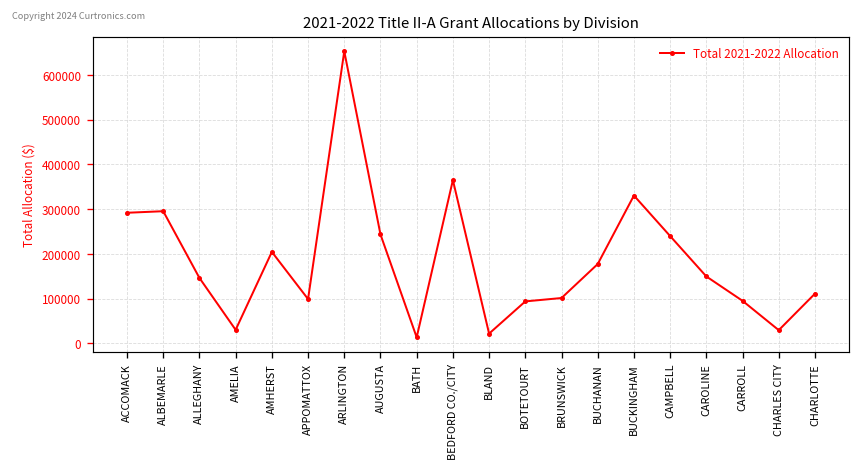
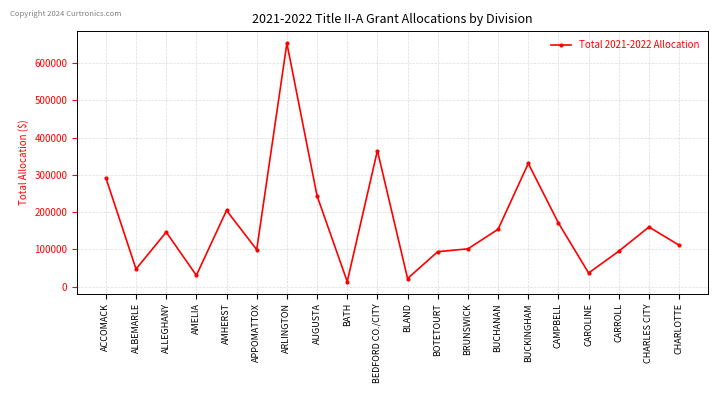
  {
    "ACCOMACK": 290000,
-   "ALBEMARLE": 300000,
+   "ALBEMARLE": 50000,
    "ALLEGHANY": 150000,
    "AMELIA": 30000,
    "AMHERST": 200000,
    "APPOMATTOX": 100000,
    "ARLINGTON": 650000,
    "AUGUSTA": 240000,
    "BATH": 10000,
    "BEDFORD CO./CITY": 370000,
    "BLAND": 20000,
    "BOTETOURT": 90000,
    "BRUNSWICK": 100000,
-   "BUCHANAN": 180000,
+   "BUCHANAN": 150000,
    "BUCKINGHAM": 330000,
-   "CAMPBELL": 240000,
-   "CAROLINE": 150000,
+   "CAMPBELL": 170000,
+   "CAROLINE": 40000,
    "CARROLL": 100000,
-   "CHARLES CITY": 30000,
+   "CHARLES CITY": 160000,
    "CHARLOTTE": 110000
  }
